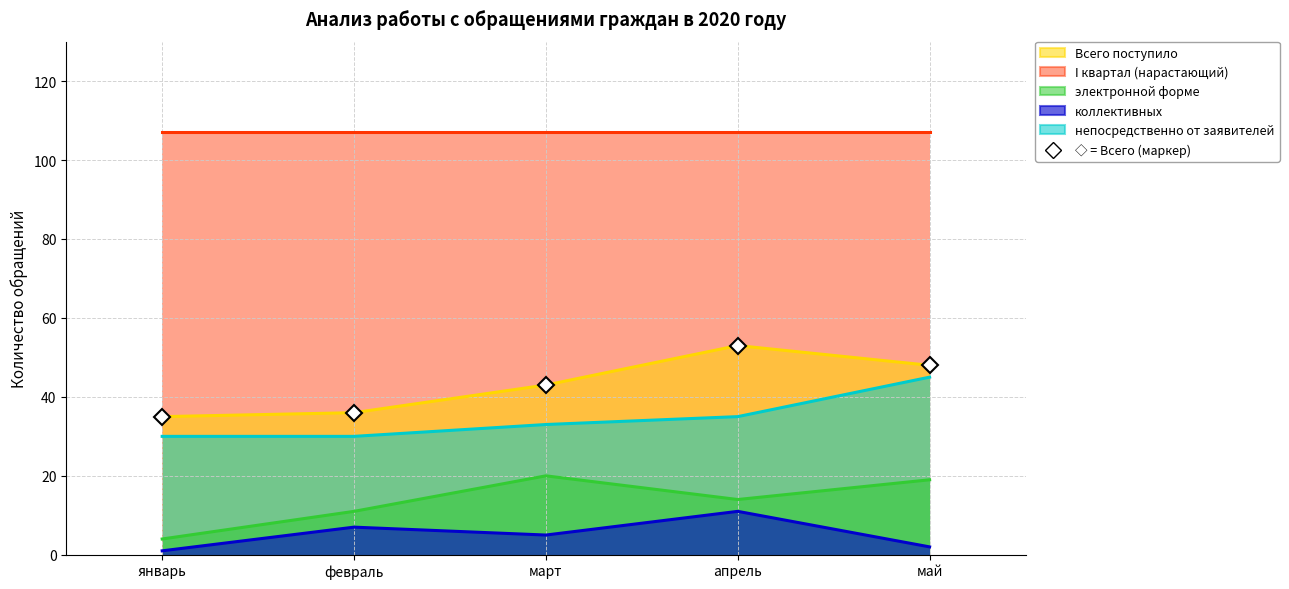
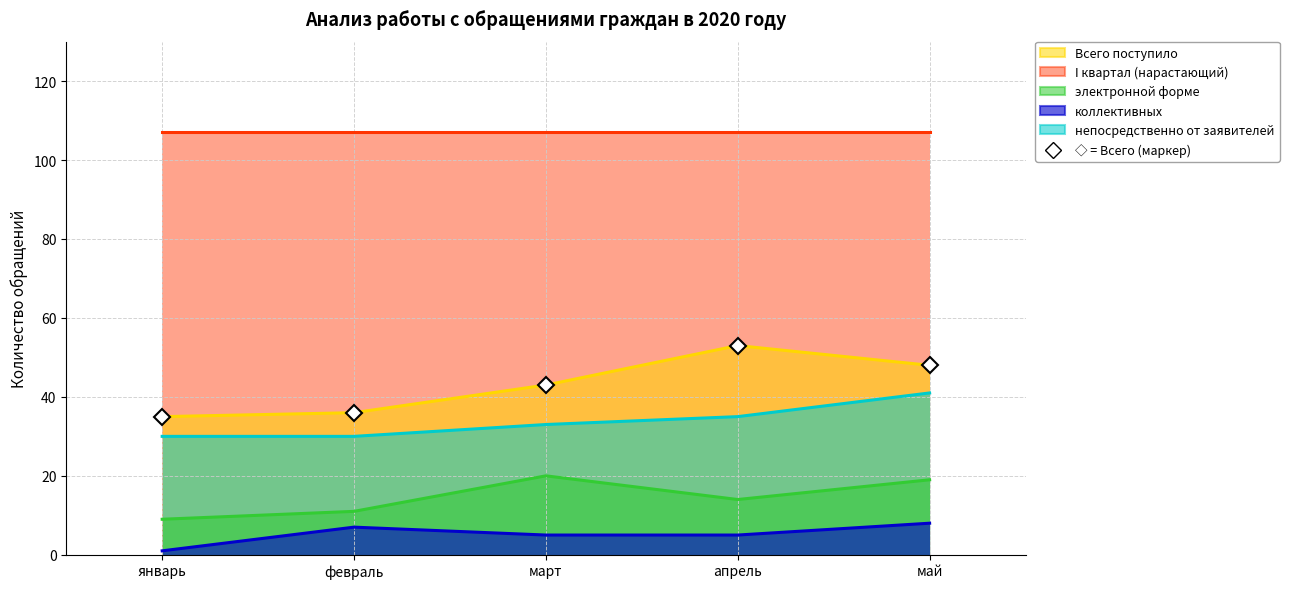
  {
    "I квартал (нарастающий)": {
      "январь": 107,
      "февраль": 107,
      "март": 107,
      "апрель": 107,
      "май": 107
    },
    "Всего поступило": {
      "январь": 35,
      "февраль": 36,
      "март": 43,
      "апрель": 53,
      "май": 48
    },
    "непосредственно от заявителей": {
      "январь": 30,
      "февраль": 30,
      "март": 33,
      "апрель": 35,
-     "май": 45
+     "май": 41
    },
    "электронной форме": {
-     "январь": 4,
+     "январь": 9,
      "февраль": 11,
      "март": 20,
      "апрель": 14,
      "май": 19
    },
    "коллективных": {
      "январь": 1,
      "февраль": 7,
      "март": 5,
-     "апрель": 11,
-     "май": 2
+     "апрель": 5,
+     "май": 8
    }
  }
